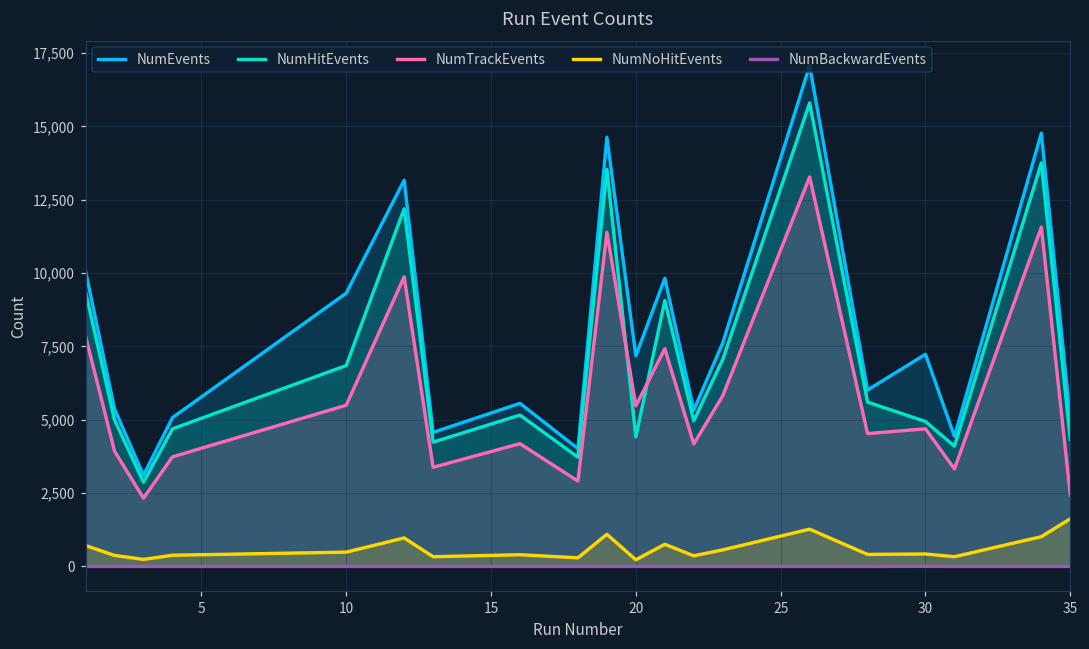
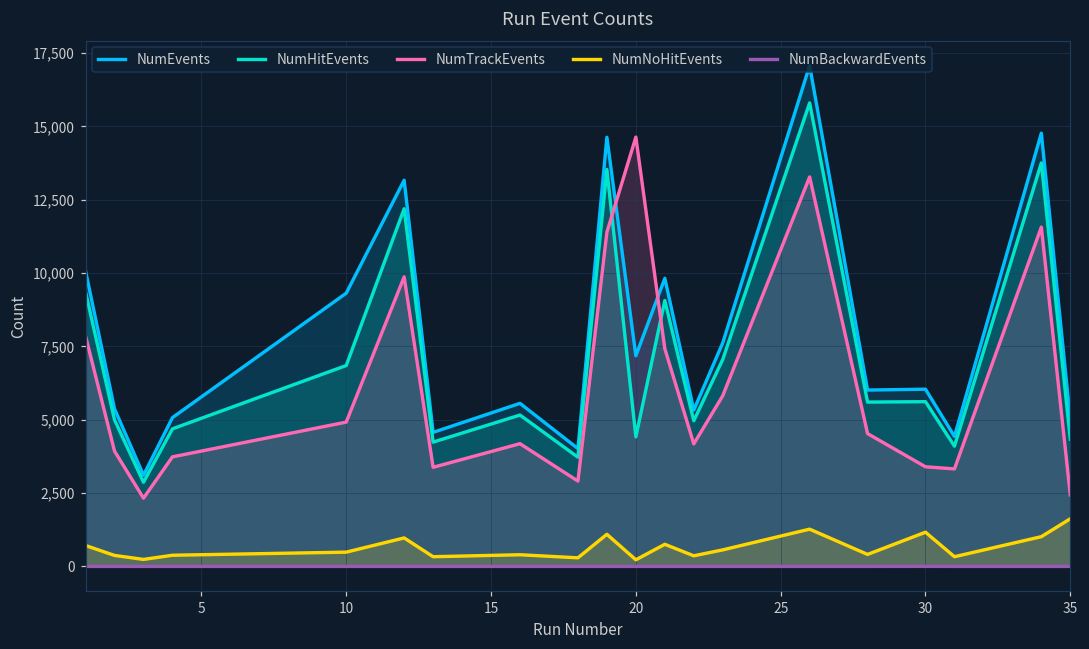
  {
    "NumEvents": {
      "10": "9,300",
      "20": "7,200",
-     "30": "7,200",
+     "30": "6,000",
      "35": "5,000"
    },
    "NumHitEvents": {
      "10": "6,800",
      "20": "4,400",
-     "30": "4,900",
+     "30": "5,600",
      "35": "4,300"
    },
    "NumTrackEvents": {
-     "10": "5,500",
-     "20": "5,500",
-     "30": "4,700",
+     "10": "4,900",
+     "20": "14,600",
+     "30": "3,400",
      "35": "2,400"
    },
    "NumNoHitEvents": {
      "10": "500",
      "20": "200",
-     "30": "400",
+     "30": "1,200",
      "35": "1,600"
    },
    "NumBackwardEvents": {
      "10": "0",
      "20": "0",
      "30": "0",
      "35": "0"
    }
  }
